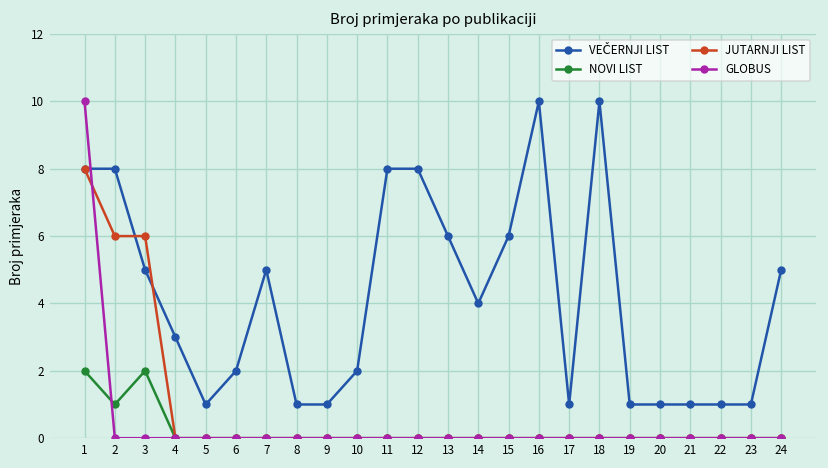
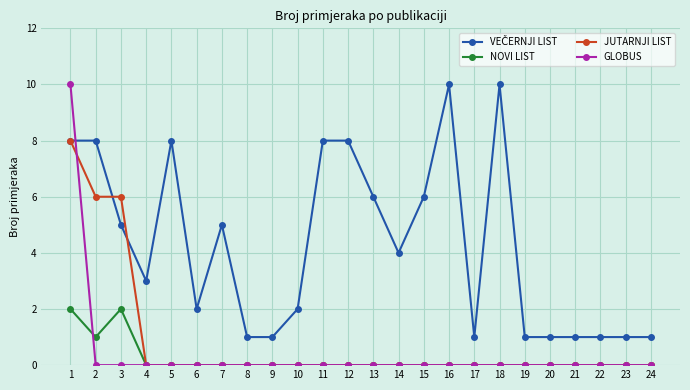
  {
    "VEČERNJI LIST": {
      "2": 8,
      "3": 5,
      "4": 3,
-     "5": 1,
+     "5": 8,
      "6": 2,
      "7": 5,
      "8": 1,
      "9": 1,
      "10": 2,
      "11": 8,
      "12": 8,
      "13": 6,
      "14": 4,
      "15": 6,
      "16": 10,
      "17": 1,
      "18": 10,
      "19": 1,
      "20": 1,
      "21": 1,
      "22": 1,
      "23": 1,
-     "24": 5
+     "24": 1
    },
    "NOVI LIST": {
      "1": 2,
      "2": 1,
      "3": 2
    },
    "JUTARNJI LIST": {
      "2": 6,
      "3": 6
    },
    "GLOBUS": {
      "1": 10,
      "2": 0,
      "3": 0
    }
  }
